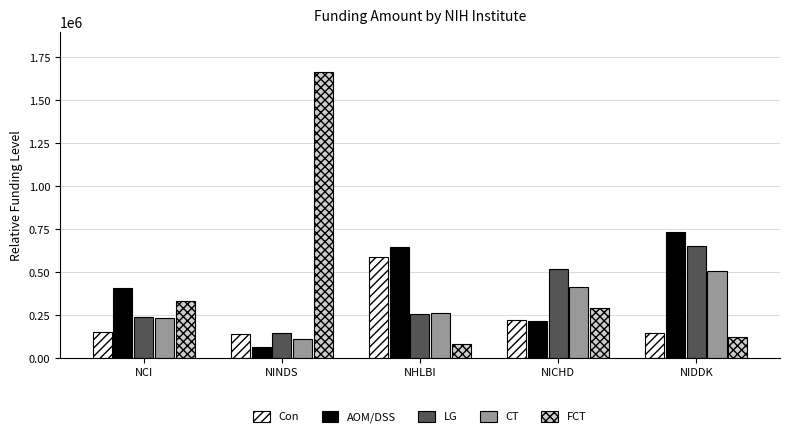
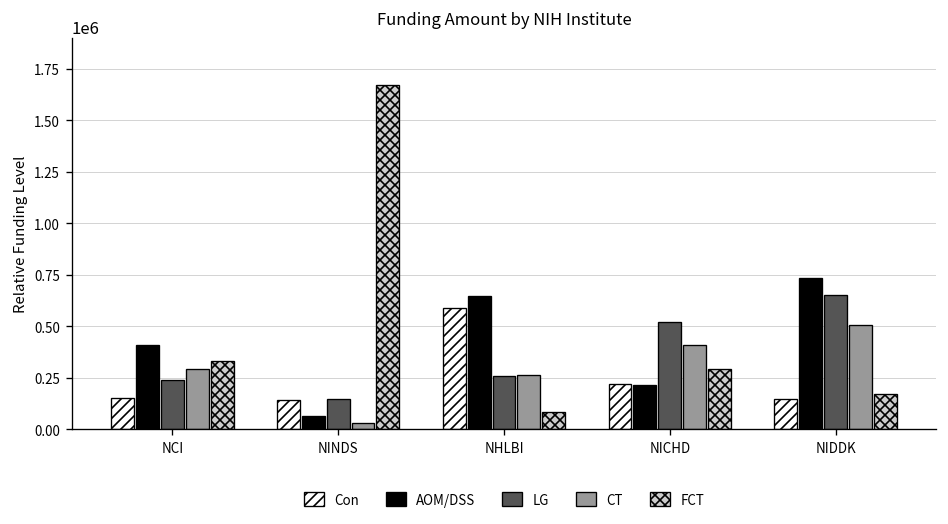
  {
    "Con": {
      "NCI": 150000,
      "NINDS": 140000,
      "NHLBI": 590000,
      "NICHD": 220000,
      "NIDDK": 150000
    },
    "AOM/DSS": {
      "NCI": 410000,
      "NINDS": 60000,
      "NHLBI": 650000,
      "NICHD": 210000,
      "NIDDK": 740000
    },
    "LG": {
      "NCI": 240000,
      "NINDS": 150000,
      "NHLBI": 260000,
      "NICHD": 520000,
      "NIDDK": 650000
    },
    "CT": {
-     "NCI": 230000,
-     "NINDS": 110000,
+     "NCI": 290000,
+     "NINDS": 30000,
      "NHLBI": 270000,
      "NICHD": 410000,
      "NIDDK": 510000
    },
    "FCT": {
      "NCI": 330000,
      "NINDS": 1670000,
      "NHLBI": 80000,
      "NICHD": 290000,
-     "NIDDK": 120000
+     "NIDDK": 170000
    }
  }
